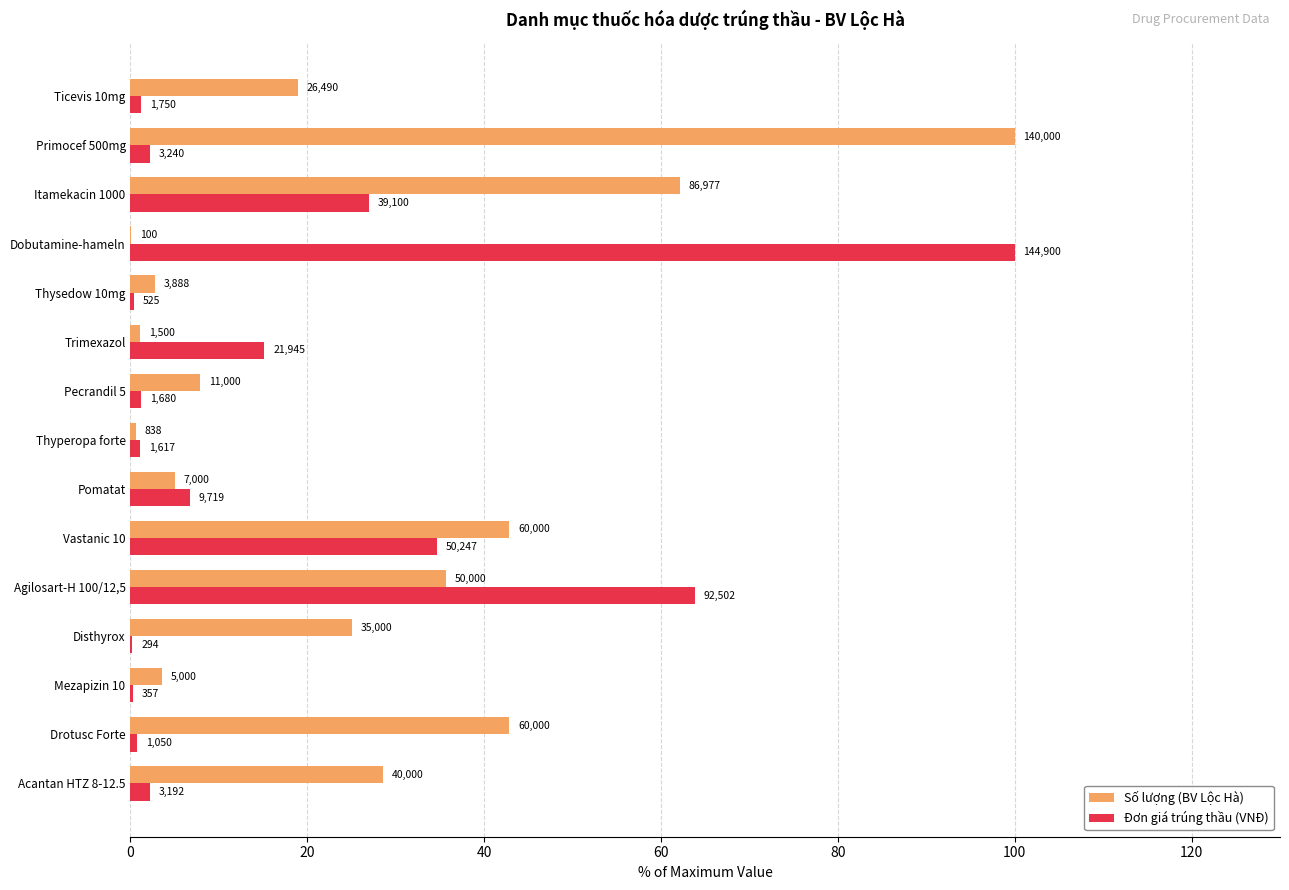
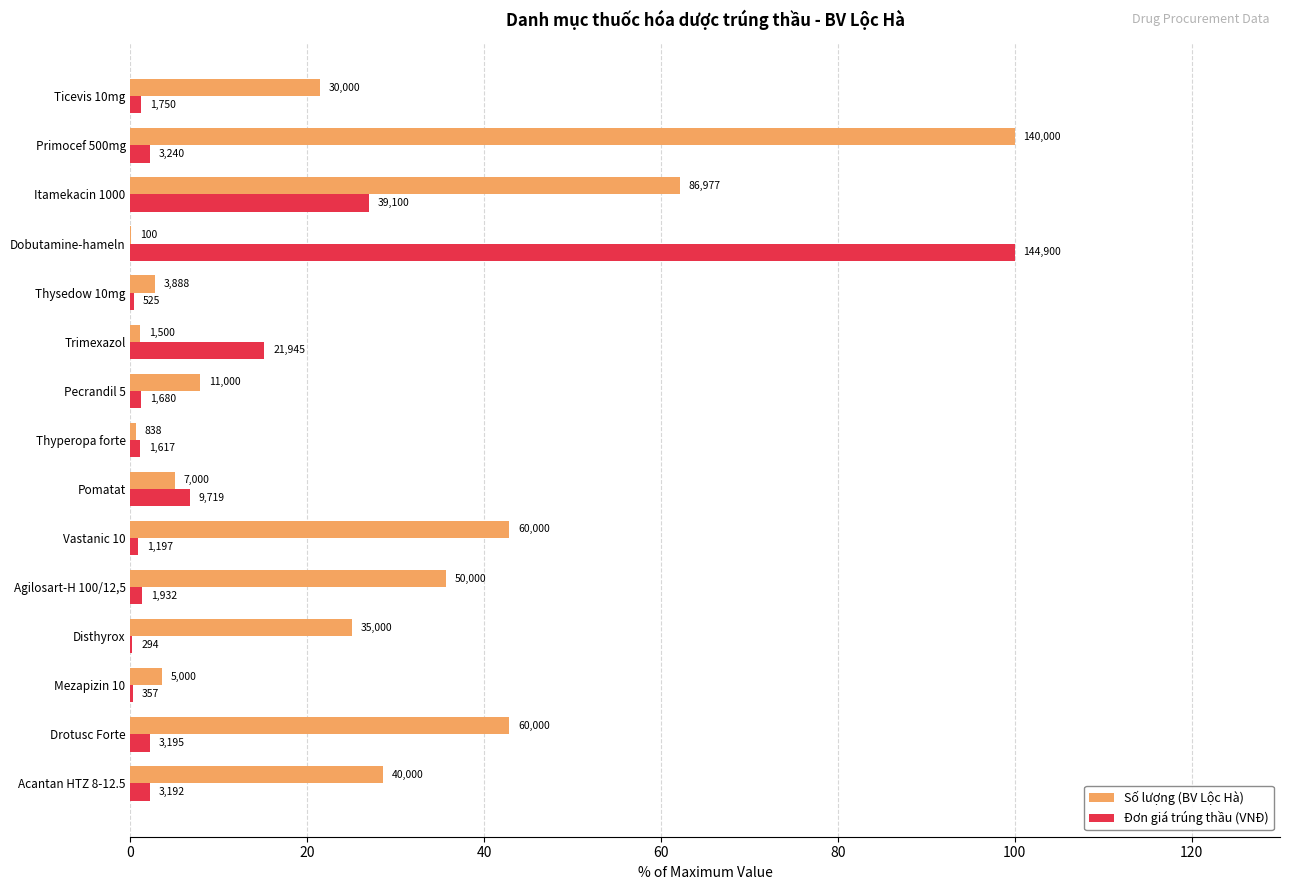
  {
    "Số lượng (BV Lộc Hà)": {
-     "Ticevis 10mg": "26,490"
+     "Ticevis 10mg": "30,000"
    },
    "Đơn giá trúng thầu (VNĐ)": {
-     "Vastanic 10": "50,247",
-     "Agilosart-H 100/12,5": "92,502",
-     "Drotusc Forte": "1,050"
+     "Vastanic 10": "1,197",
+     "Agilosart-H 100/12,5": "1,932",
+     "Drotusc Forte": "3,195"
    }
  }
